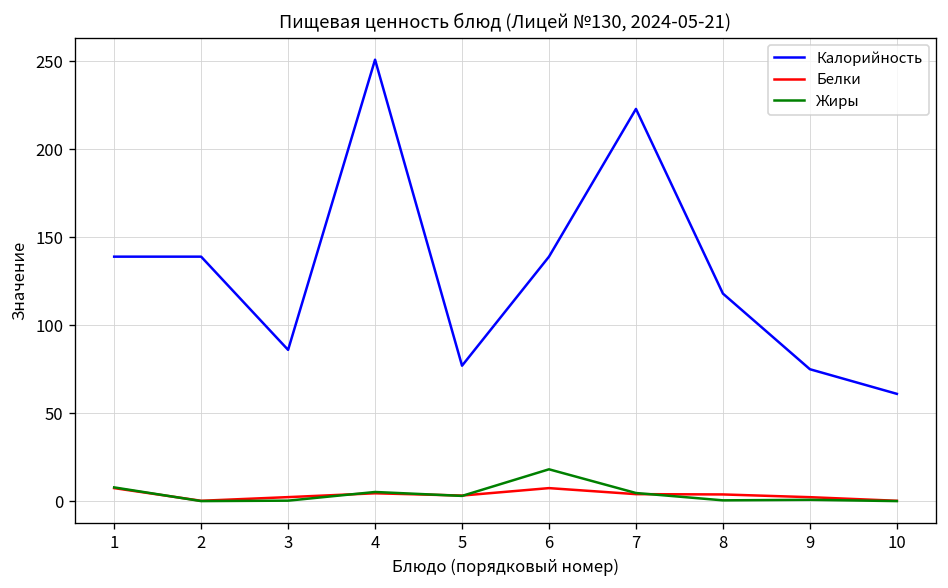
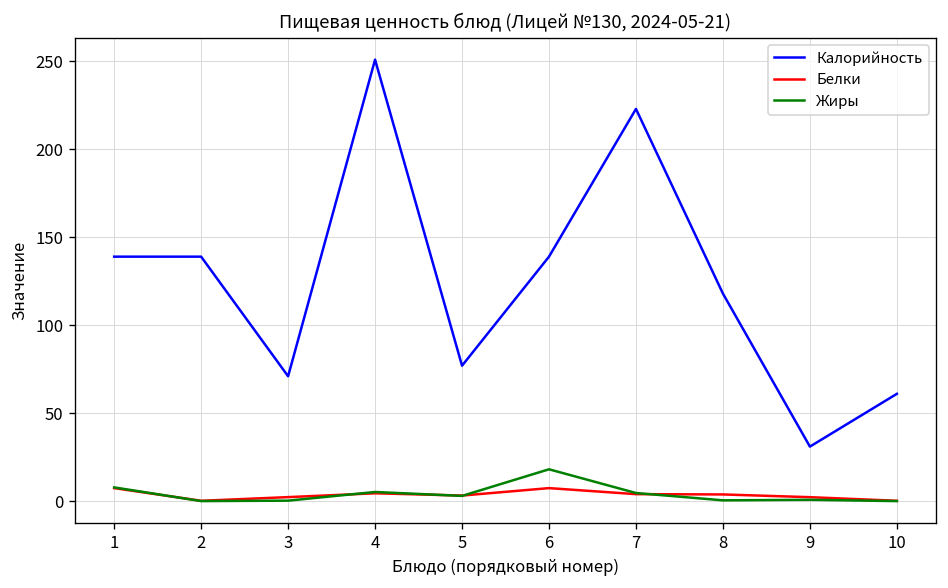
  {
    "Калорийность": {
      "1": 139,
      "2": 139,
-     "3": 86,
+     "3": 71,
      "4": 251,
      "5": 77,
      "6": 139,
      "7": 223,
      "8": 118,
-     "9": 75,
+     "9": 31,
      "10": 61
    },
    "Белки": {
      "3": 2,
      "6": 7,
      "8": 4
    },
    "Жиры": {
      "3": 0,
      "6": 18,
      "8": 0
    }
  }
